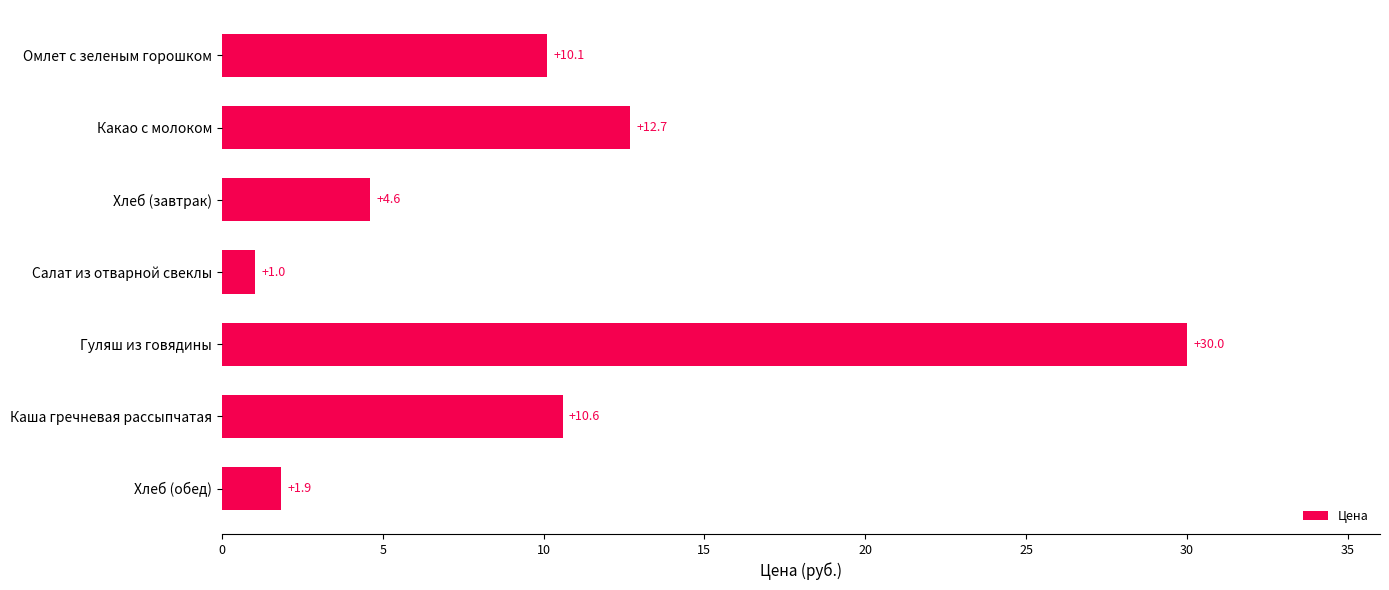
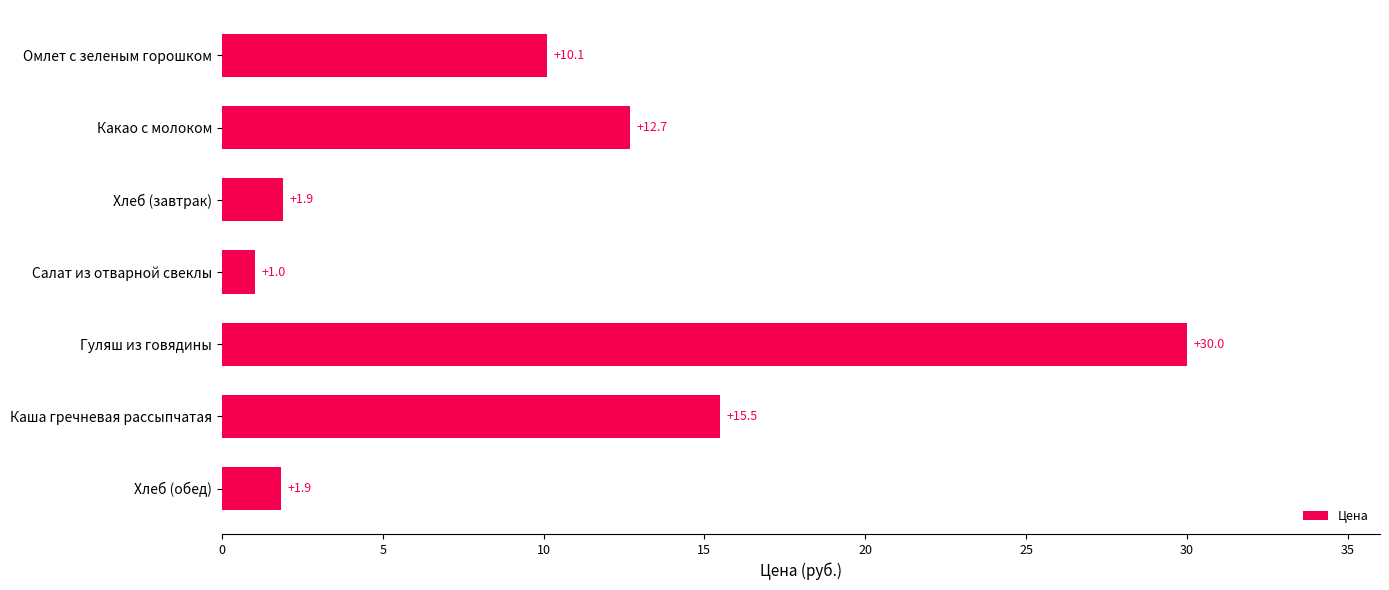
  {
    "Омлет с зеленым горошком": "+10.1",
    "Какао с молоком": "+12.7",
-   "Хлеб (завтрак)": "+4.6",
+   "Хлеб (завтрак)": "+1.9",
    "Салат из отварной свеклы": "+1.0",
    "Гуляш из говядины": "+30.0",
-   "Каша гречневая рассыпчатая": "+10.6",
+   "Каша гречневая рассыпчатая": "+15.5",
    "Хлеб (обед)": "+1.9"
  }
